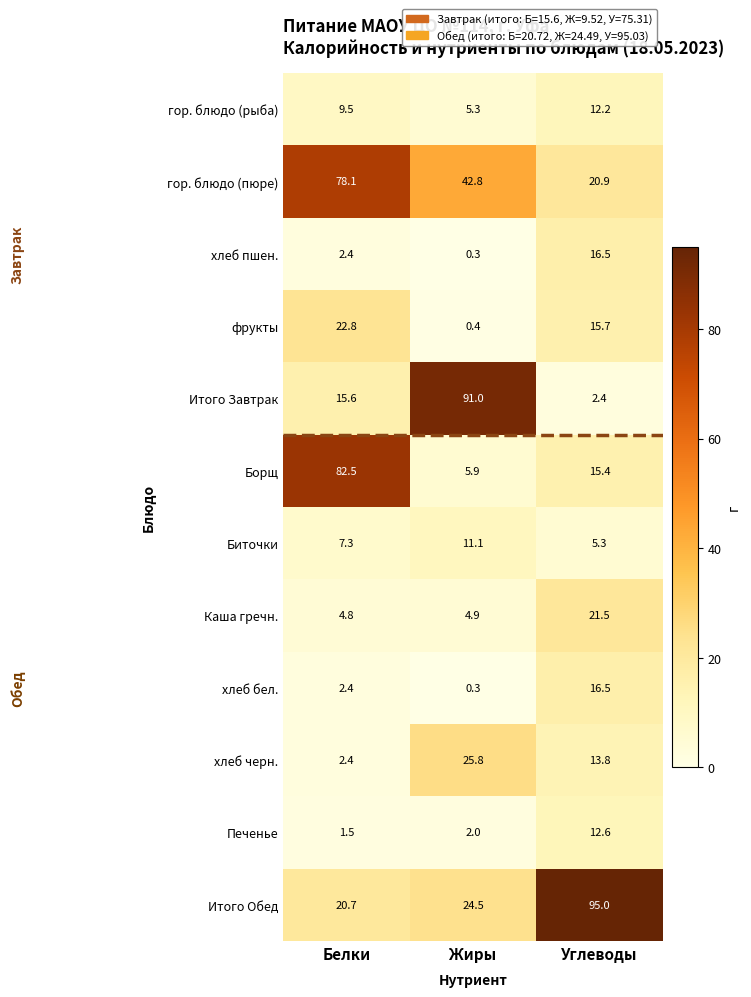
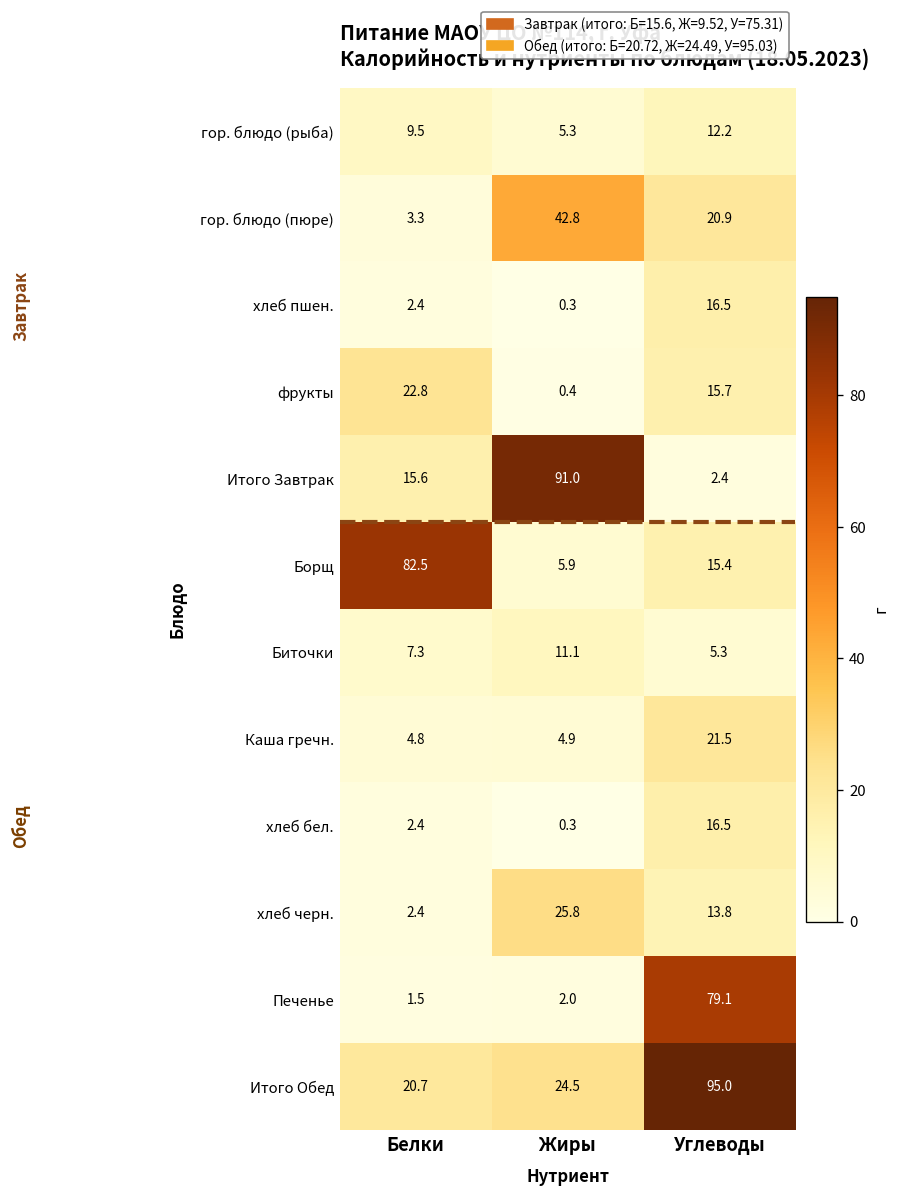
  {
    "гор. блюдо (рыба)": {
      "Белки": 9.5,
      "Жиры": 5.3,
      "Углеводы": 12.2
    },
    "гор. блюдо (пюре)": {
-     "Белки": 78.1,
+     "Белки": 3.3,
      "Жиры": 42.8,
      "Углеводы": 20.9
    },
    "хлеб пшен.": {
      "Белки": 2.4,
      "Жиры": 0.3,
      "Углеводы": 16.5
    },
    "фрукты": {
      "Белки": 22.8,
      "Жиры": 0.4,
      "Углеводы": 15.7
    },
    "Итого Завтрак": {
      "Белки": 15.6,
      "Жиры": 91.0,
      "Углеводы": 2.4
    },
    "Борщ": {
      "Белки": 82.5,
      "Жиры": 5.9,
      "Углеводы": 15.4
    },
    "Биточки": {
      "Белки": 7.3,
      "Жиры": 11.1,
      "Углеводы": 5.3
    },
    "Каша гречн.": {
      "Белки": 4.8,
      "Жиры": 4.9,
      "Углеводы": 21.5
    },
    "хлеб бел.": {
      "Белки": 2.4,
      "Жиры": 0.3,
      "Углеводы": 16.5
    },
    "хлеб черн.": {
      "Белки": 2.4,
      "Жиры": 25.8,
      "Углеводы": 13.8
    },
    "Печенье": {
      "Белки": 1.5,
      "Жиры": 2.0,
-     "Углеводы": 12.6
+     "Углеводы": 79.1
    },
    "Итого Обед": {
      "Белки": 20.7,
      "Жиры": 24.5,
      "Углеводы": 95.0
    }
  }
